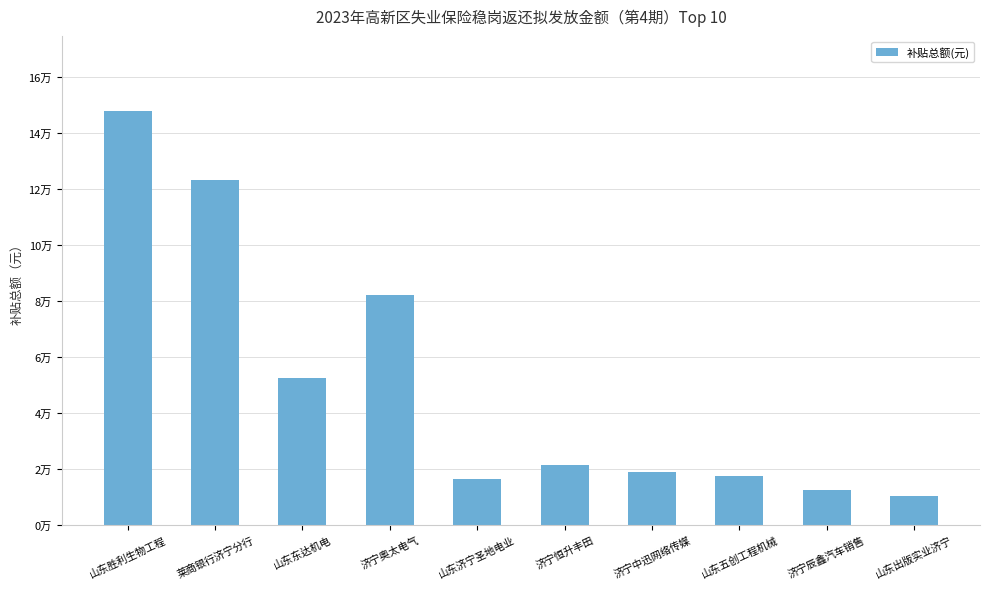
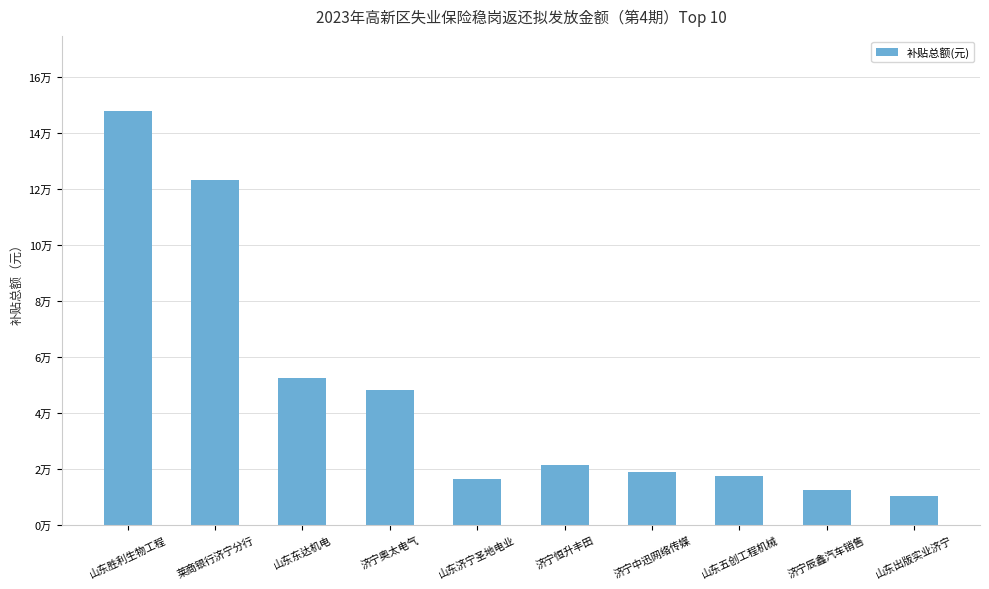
  {
    "山东胜利生物工程": "14.8万",
    "莱商银行济宁分行": "12.3万",
    "山东东达机电": "5.2万",
-   "济宁奥太电气": "8.2万",
+   "济宁奥太电气": "4.8万",
    "山东济宁圣地电业": "1.7万",
    "济宁恒升丰田": "2.1万",
    "济宁中迅网络传媒": "1.9万",
    "山东五创工程机械": "1.8万",
    "济宁辰鑫汽车销售": "1.3万",
    "山东出版实业济宁": "1.0万"
  }
